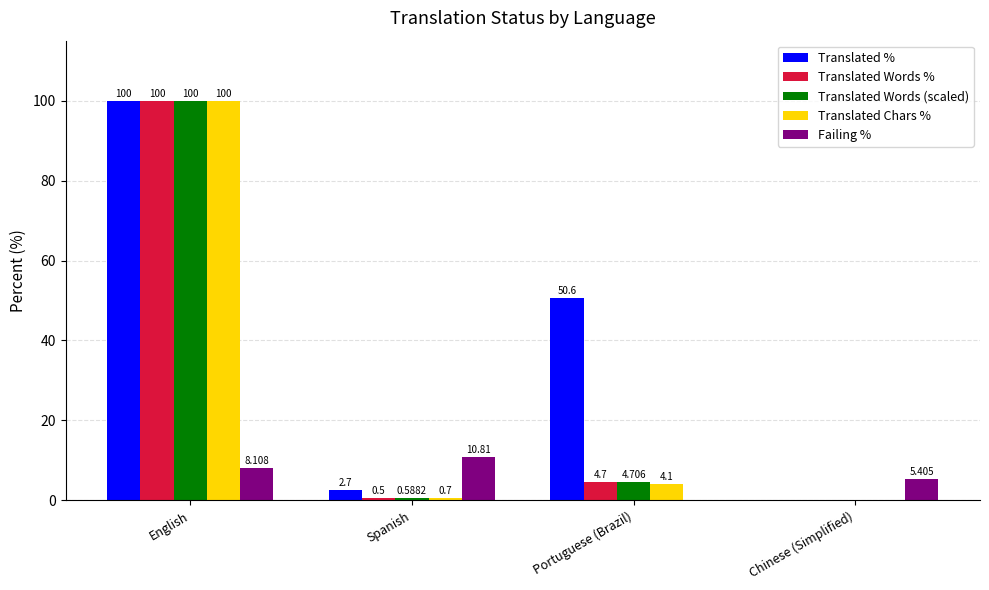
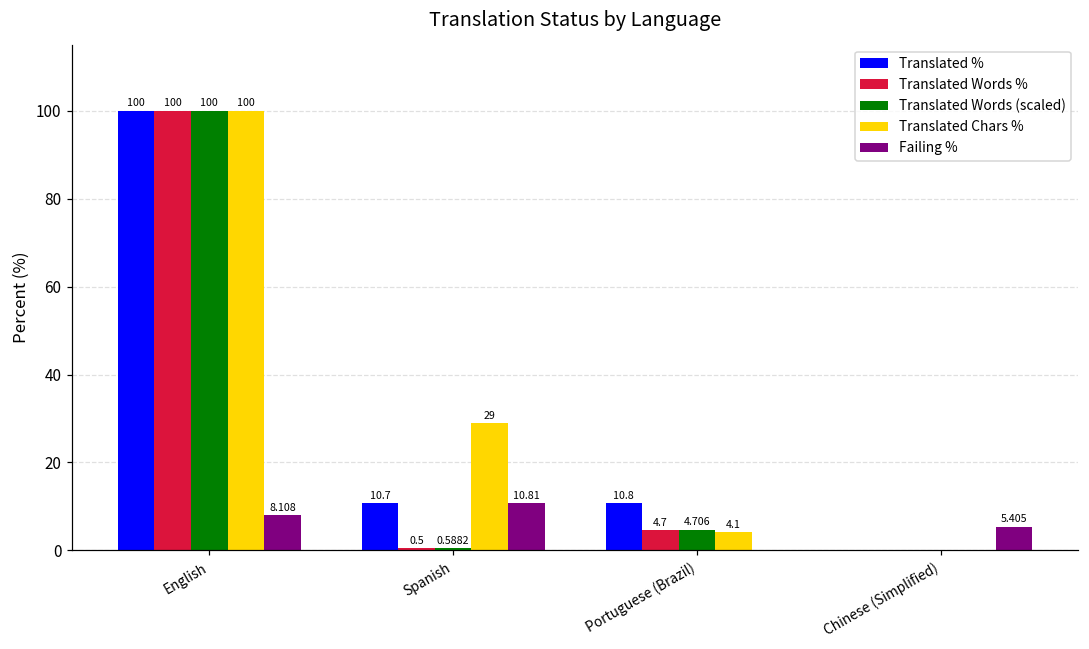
  {
    "Translated %": {
      "English": 100,
-     "Spanish": 2.7,
-     "Portuguese (Brazil)": 50.6
+     "Spanish": 10.7,
+     "Portuguese (Brazil)": 10.8
    },
    "Translated Words %": {
      "English": 100,
      "Spanish": 0.5,
      "Portuguese (Brazil)": 4.7
    },
    "Translated Words (scaled)": {
      "English": 100,
      "Spanish": 0.5882,
      "Portuguese (Brazil)": 4.706
    },
    "Translated Chars %": {
      "English": 100,
-     "Spanish": 0.7,
+     "Spanish": 29,
      "Portuguese (Brazil)": 4.1
    },
    "Failing %": {
      "English": 8.108,
      "Spanish": 10.81,
      "Chinese (Simplified)": 5.405
    }
  }
